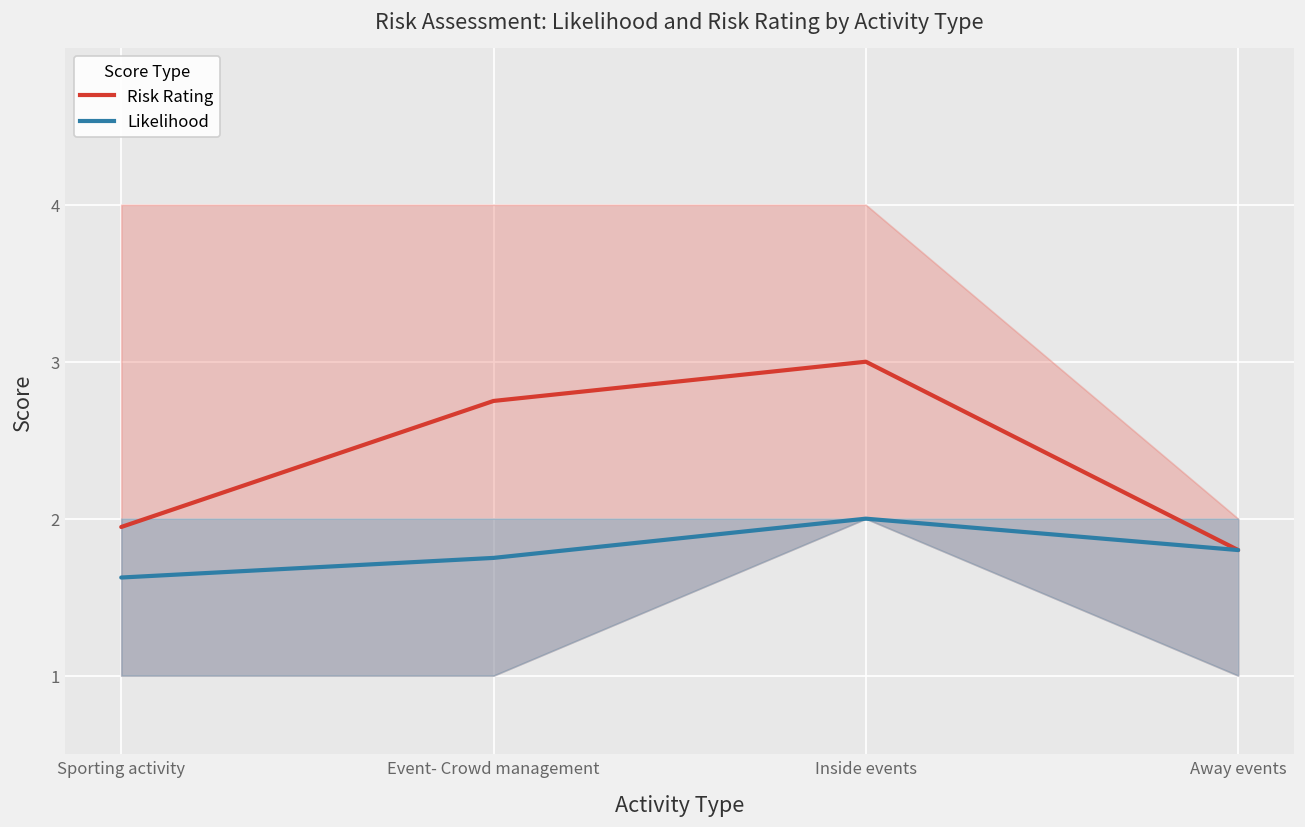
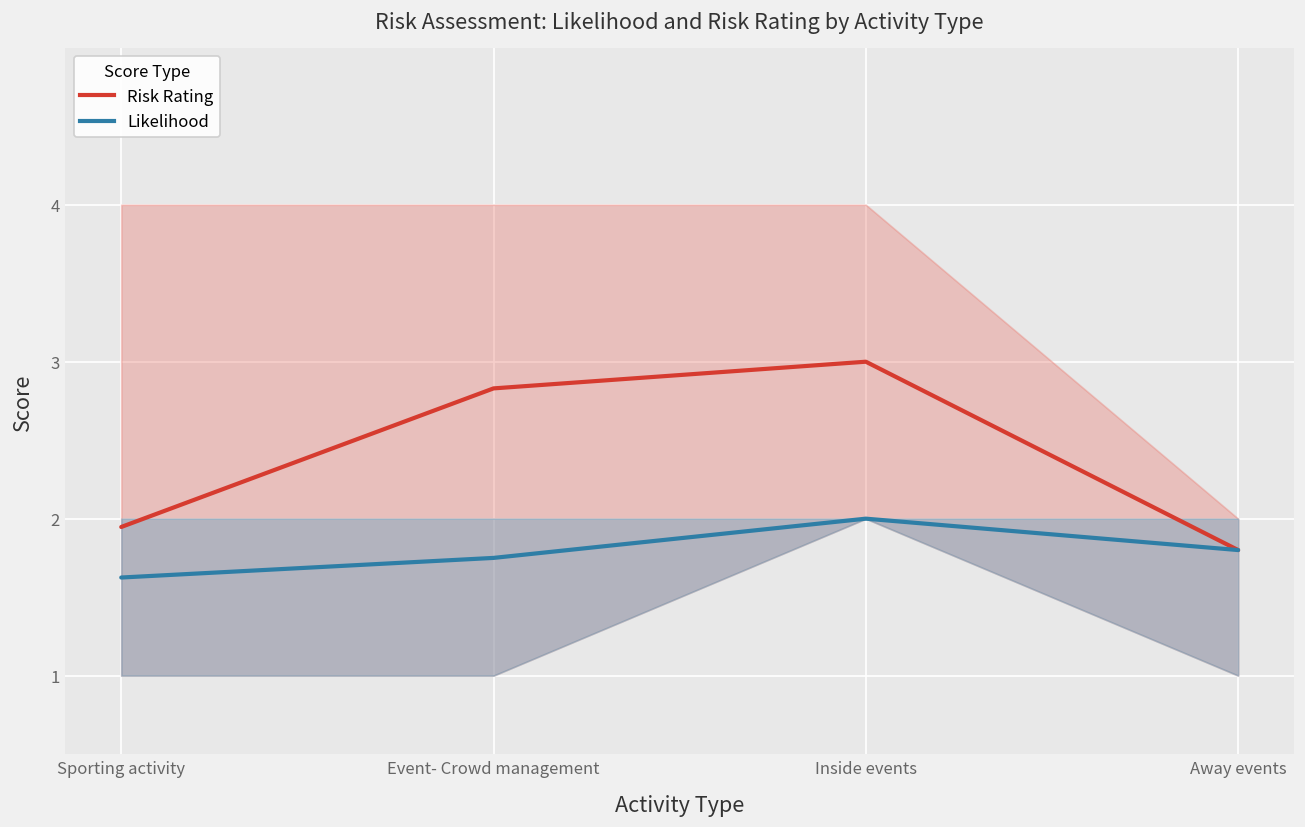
  {
    "Risk Rating": {
      "Sporting activity": 1.95,
-     "Event- Crowd management": 2.75,
+     "Event- Crowd management": 2.83,
      "Inside events": 3.00
    }
  }
